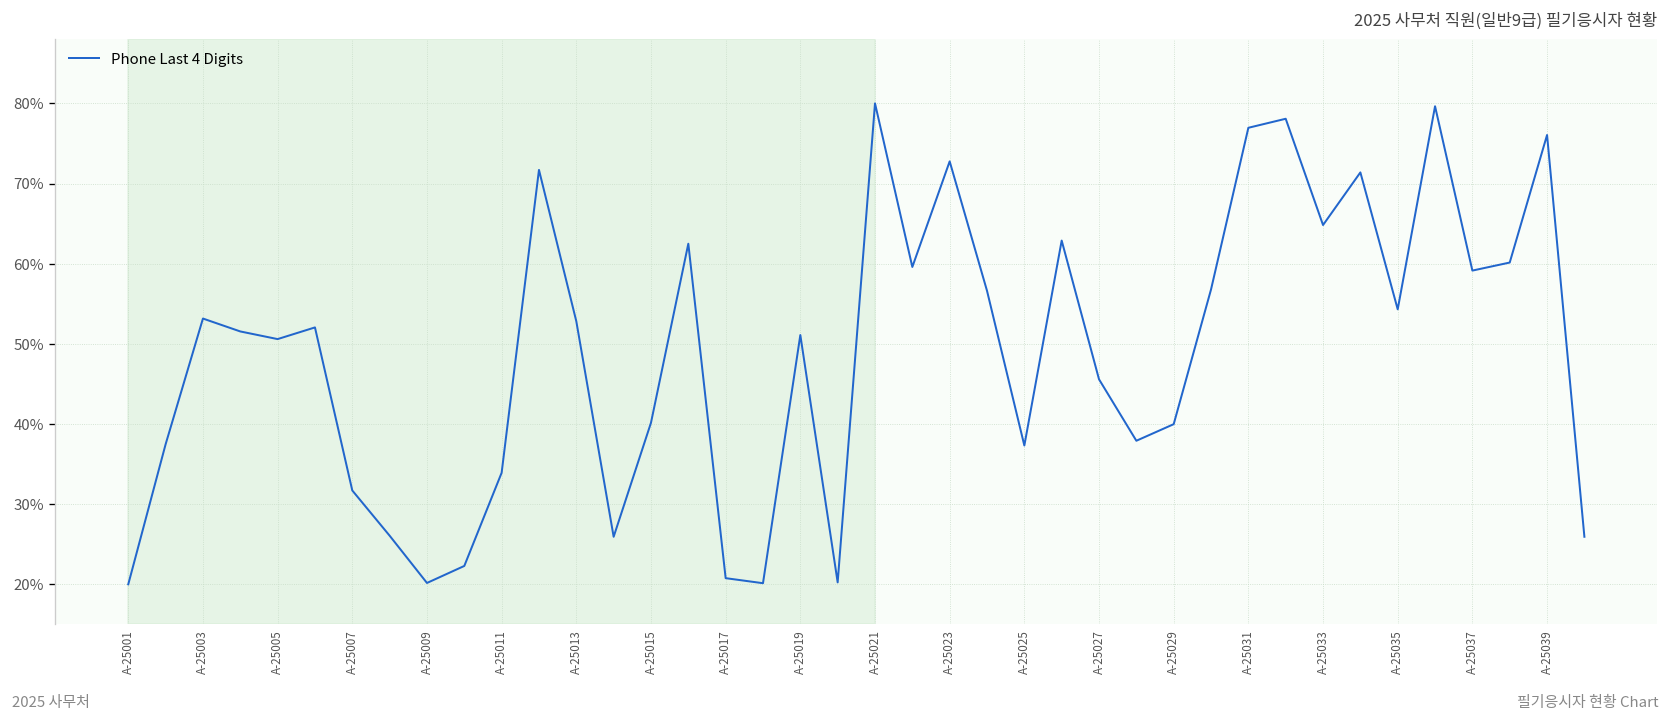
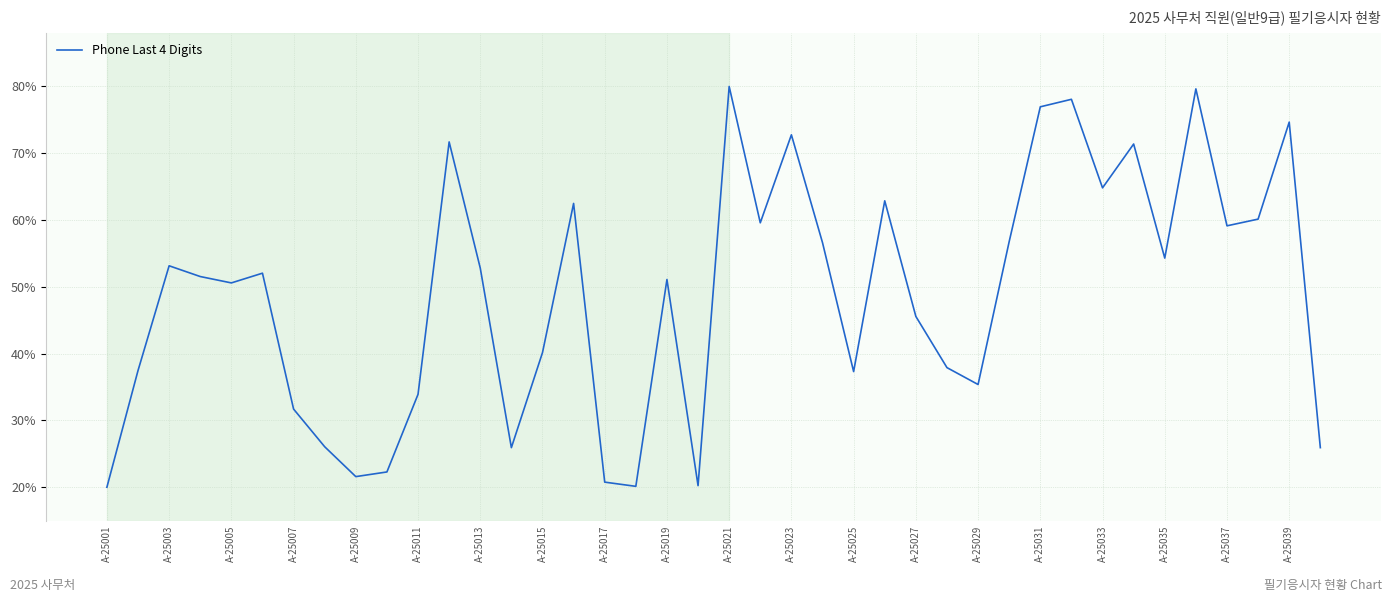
  {
    "A-25001": "20%",
    "A-25003": "53%",
    "A-25005": "51%",
    "A-25007": "32%",
-   "A-25009": "20%",
+   "A-25009": "22%",
    "A-25011": "34%",
    "A-25013": "53%",
    "A-25015": "40%",
    "A-25017": "21%",
    "A-25019": "51%",
    "A-25021": "80%",
    "A-25023": "73%",
    "A-25025": "37%",
    "A-25027": "46%",
-   "A-25029": "40%",
+   "A-25029": "35%",
    "A-25031": "77%",
    "A-25033": "65%",
    "A-25035": "54%",
    "A-25037": "59%",
-   "A-25039": "76%"
+   "A-25039": "75%"
  }
